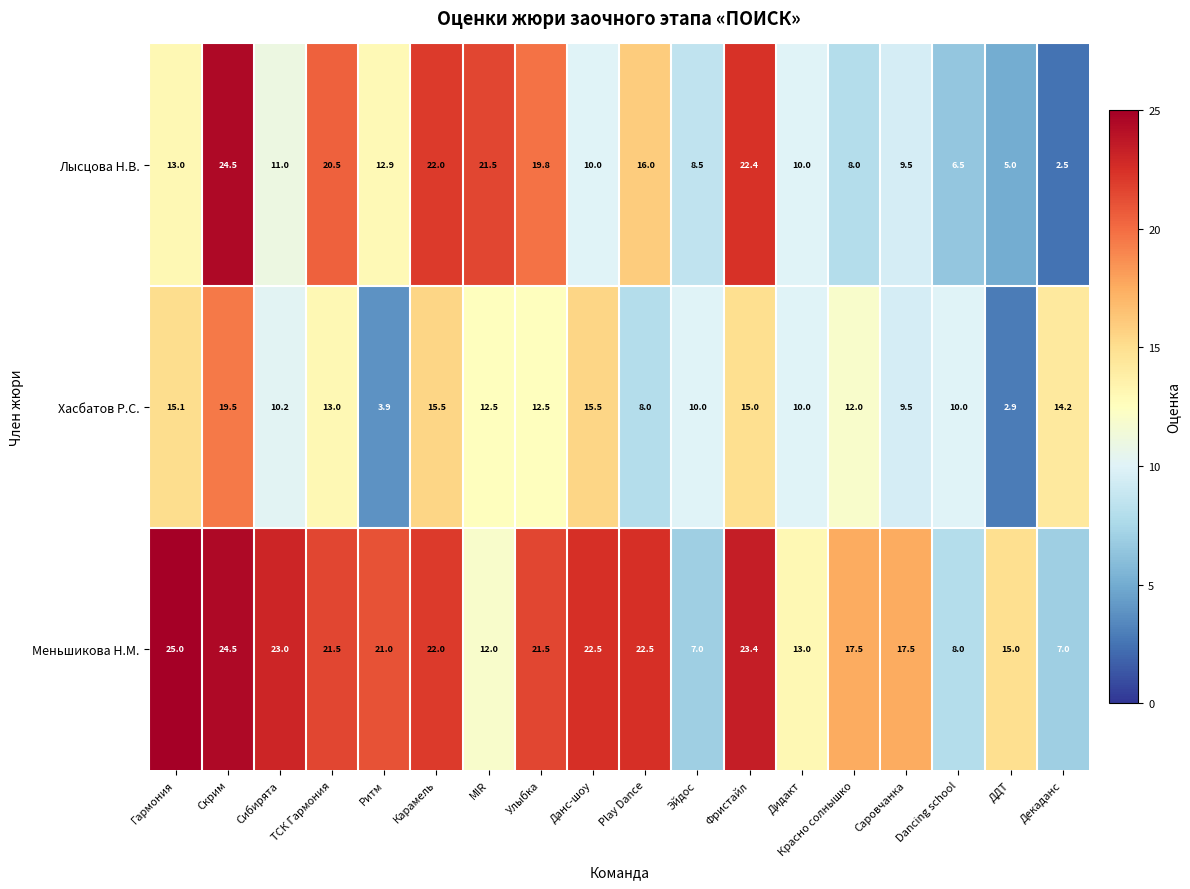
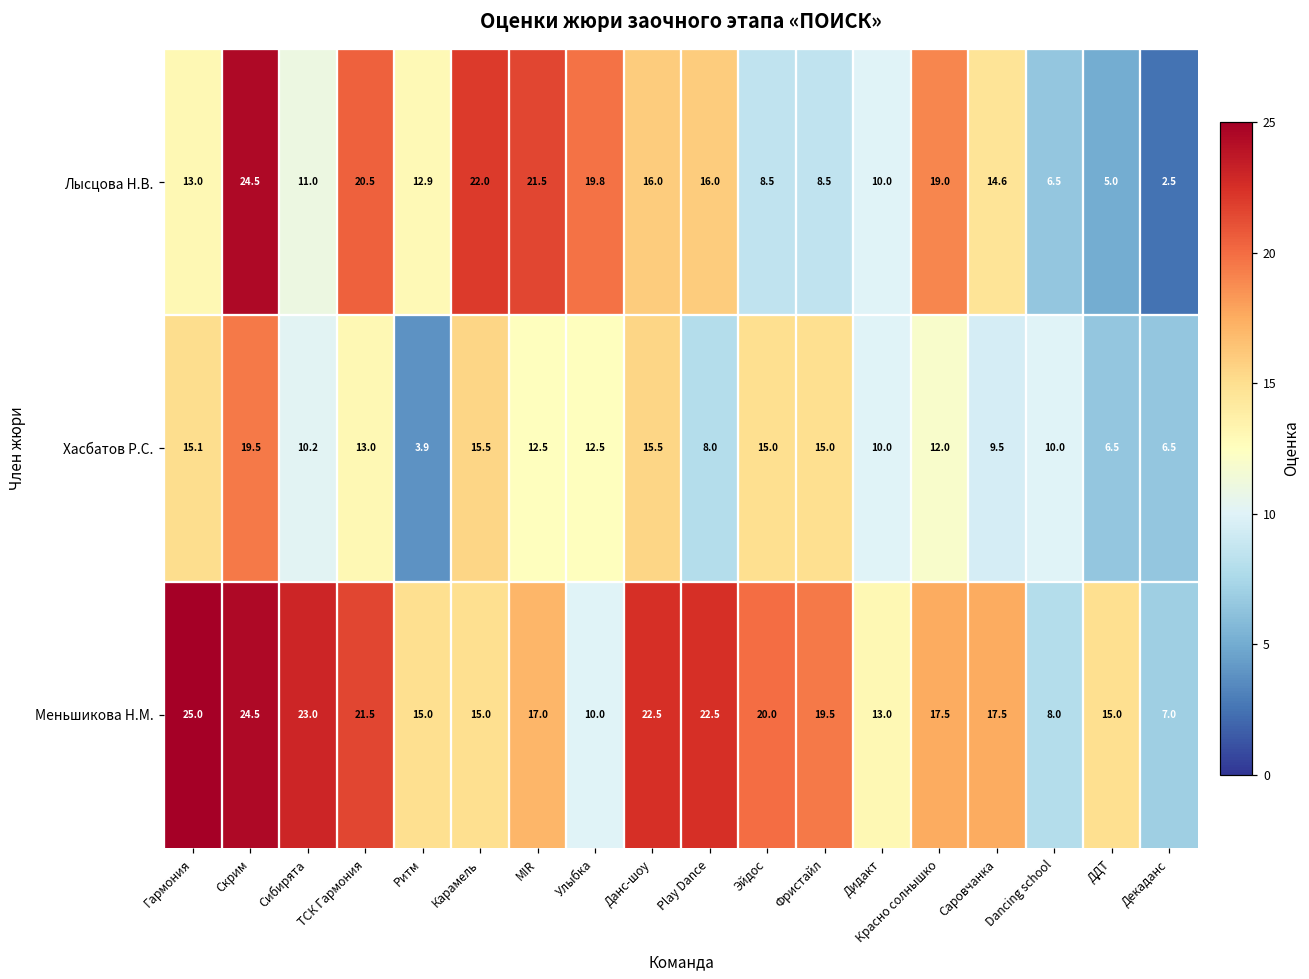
  {
    "Лысцова Н.В.": {
      "Гармония": 13.0,
      "Скрим": 24.5,
      "Сибирята": 11.0,
      "ТСК Гармония": 20.5,
      "Ритм": 12.9,
      "Карамель": 22.0,
      "MIR": 21.5,
      "Улыбка": 19.8,
-     "Данс-шоу": 10.0,
+     "Данс-шоу": 16.0,
      "Play Dance": 16.0,
      "Эйдос": 8.5,
-     "Фристайл": 22.4,
+     "Фристайл": 8.5,
      "Дидакт": 10.0,
-     "Красно солнышко": 8.0,
-     "Саровчанка": 9.5,
+     "Красно солнышко": 19.0,
+     "Саровчанка": 14.6,
      "Dancing school": 6.5,
      "ДДТ": 5.0,
      "Декаданс": 2.5
    },
    "Хасбатов Р.С.": {
      "Гармония": 15.1,
      "Скрим": 19.5,
      "Сибирята": 10.2,
      "ТСК Гармония": 13.0,
      "Ритм": 3.9,
      "Карамель": 15.5,
      "MIR": 12.5,
      "Улыбка": 12.5,
      "Данс-шоу": 15.5,
      "Play Dance": 8.0,
-     "Эйдос": 10.0,
+     "Эйдос": 15.0,
      "Фристайл": 15.0,
      "Дидакт": 10.0,
      "Красно солнышко": 12.0,
      "Саровчанка": 9.5,
      "Dancing school": 10.0,
-     "ДДТ": 2.9,
-     "Декаданс": 14.2
+     "ДДТ": 6.5,
+     "Декаданс": 6.5
    },
    "Меньшикова Н.М.": {
      "Гармония": 25.0,
      "Скрим": 24.5,
      "Сибирята": 23.0,
      "ТСК Гармония": 21.5,
-     "Ритм": 21.0,
-     "Карамель": 22.0,
-     "MIR": 12.0,
-     "Улыбка": 21.5,
+     "Ритм": 15.0,
+     "Карамель": 15.0,
+     "MIR": 17.0,
+     "Улыбка": 10.0,
      "Данс-шоу": 22.5,
      "Play Dance": 22.5,
-     "Эйдос": 7.0,
-     "Фристайл": 23.4,
+     "Эйдос": 20.0,
+     "Фристайл": 19.5,
      "Дидакт": 13.0,
      "Красно солнышко": 17.5,
      "Саровчанка": 17.5,
      "Dancing school": 8.0,
      "ДДТ": 15.0,
      "Декаданс": 7.0
    }
  }
